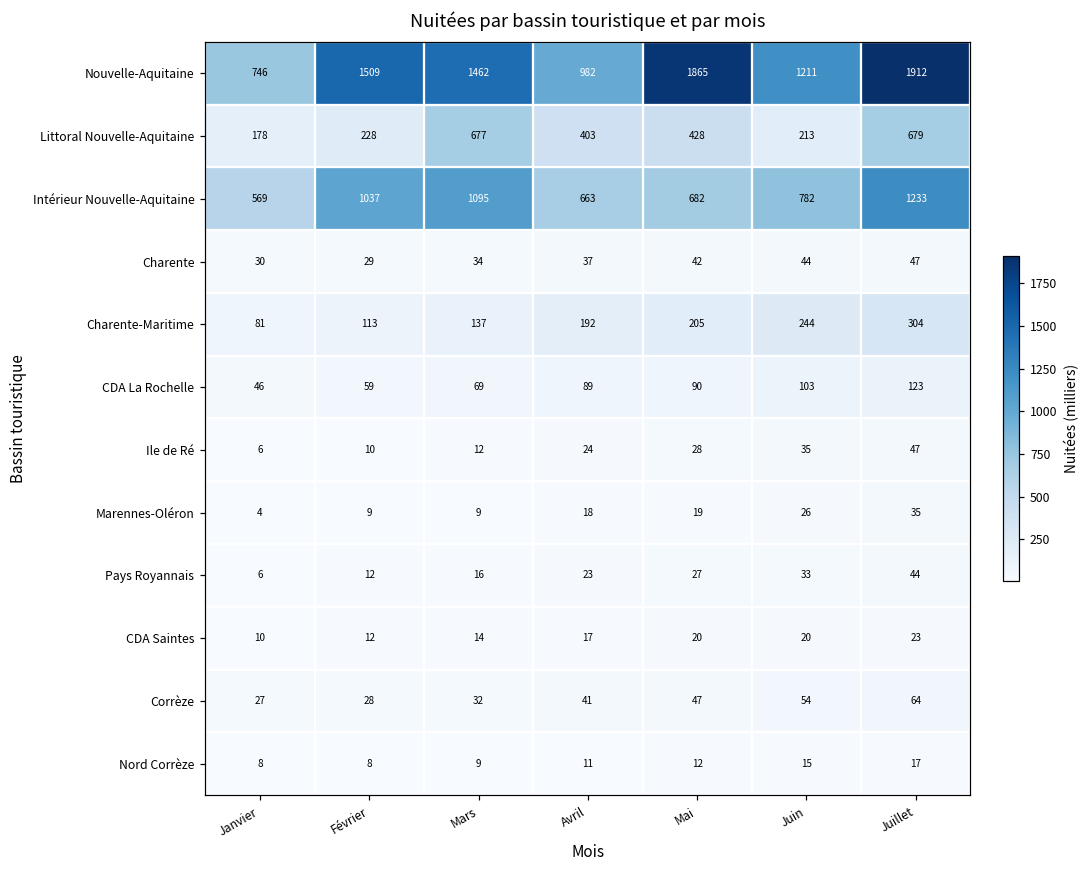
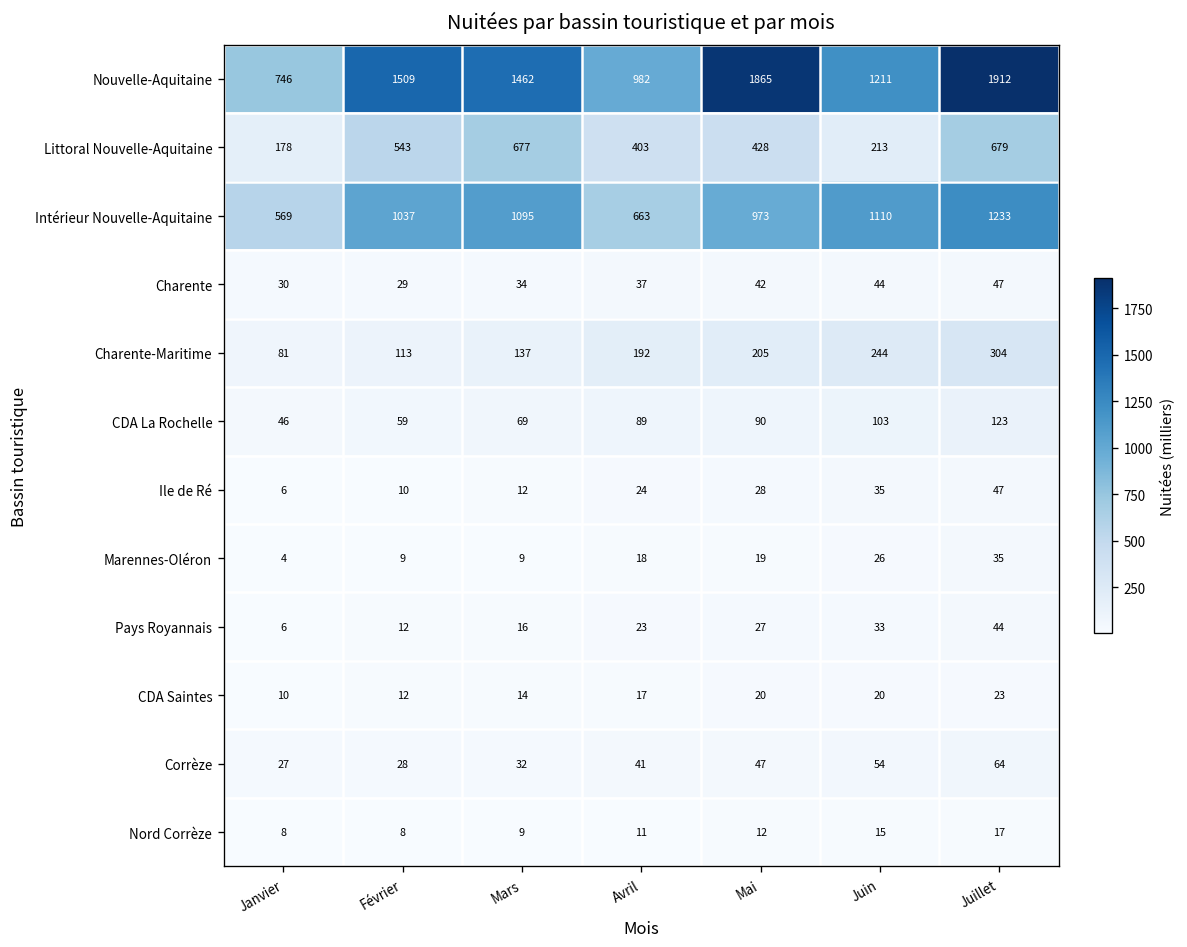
  {
    "Nouvelle-Aquitaine": {
      "Janvier": 746,
      "Février": 1509,
      "Mars": 1462,
      "Avril": 982,
      "Mai": 1865,
      "Juin": 1211,
      "Juillet": 1912
    },
    "Littoral Nouvelle-Aquitaine": {
      "Janvier": 178,
-     "Février": 228,
+     "Février": 543,
      "Mars": 677,
      "Avril": 403,
      "Mai": 428,
      "Juin": 213,
      "Juillet": 679
    },
    "Intérieur Nouvelle-Aquitaine": {
      "Janvier": 569,
      "Février": 1037,
      "Mars": 1095,
      "Avril": 663,
-     "Mai": 682,
-     "Juin": 782,
+     "Mai": 973,
+     "Juin": 1110,
      "Juillet": 1233
    },
    "Charente": {
      "Janvier": 30,
      "Février": 29,
      "Mars": 34,
      "Avril": 37,
      "Mai": 42,
      "Juin": 44,
      "Juillet": 47
    },
    "Charente-Maritime": {
      "Janvier": 81,
      "Février": 113,
      "Mars": 137,
      "Avril": 192,
      "Mai": 205,
      "Juin": 244,
      "Juillet": 304
    },
    "CDA La Rochelle": {
      "Janvier": 46,
      "Février": 59,
      "Mars": 69,
      "Avril": 89,
      "Mai": 90,
      "Juin": 103,
      "Juillet": 123
    },
    "Ile de Ré": {
      "Janvier": 6,
      "Février": 10,
      "Mars": 12,
      "Avril": 24,
      "Mai": 28,
      "Juin": 35,
      "Juillet": 47
    },
    "Marennes-Oléron": {
      "Janvier": 4,
      "Février": 9,
      "Mars": 9,
      "Avril": 18,
      "Mai": 19,
      "Juin": 26,
      "Juillet": 35
    },
    "Pays Royannais": {
      "Janvier": 6,
      "Février": 12,
      "Mars": 16,
      "Avril": 23,
      "Mai": 27,
      "Juin": 33,
      "Juillet": 44
    },
    "CDA Saintes": {
      "Janvier": 10,
      "Février": 12,
      "Mars": 14,
      "Avril": 17,
      "Mai": 20,
      "Juin": 20,
      "Juillet": 23
    },
    "Corrèze": {
      "Janvier": 27,
      "Février": 28,
      "Mars": 32,
      "Avril": 41,
      "Mai": 47,
      "Juin": 54,
      "Juillet": 64
    },
    "Nord Corrèze": {
      "Janvier": 8,
      "Février": 8,
      "Mars": 9,
      "Avril": 11,
      "Mai": 12,
      "Juin": 15,
      "Juillet": 17
    }
  }
